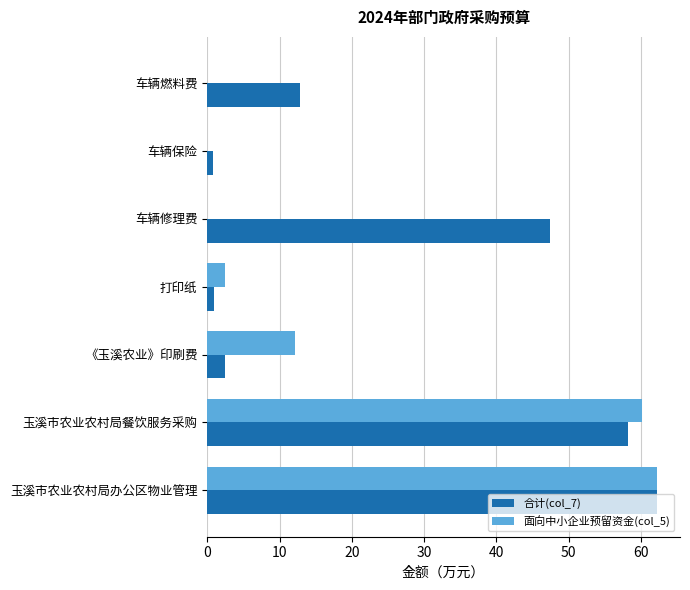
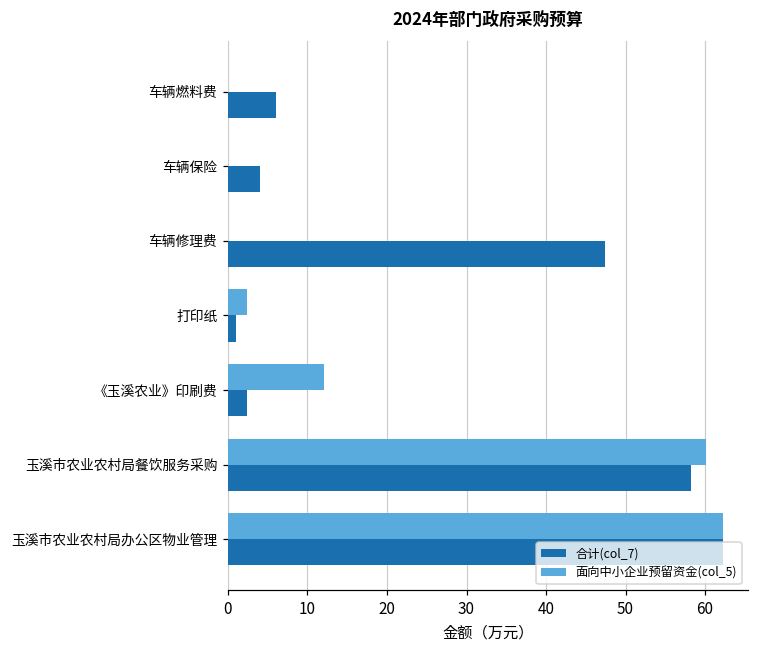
  {
    "合计(col_7)": {
-     "车辆燃料费": 13,
-     "车辆保险": 1,
+     "车辆燃料费": 6,
+     "车辆保险": 4,
      "车辆修理费": 47,
      "打印纸": 1,
      "《玉溪农业》印刷费": 2,
      "玉溪市农业农村局餐饮服务采购": 58
    },
    "面向中小企业预留资金(col_5)": {
      "车辆燃料费": 0,
      "车辆保险": 0,
      "车辆修理费": 0,
      "打印纸": 2,
      "《玉溪农业》印刷费": 12,
      "玉溪市农业农村局餐饮服务采购": 60,
      "玉溪市农业农村局办公区物业管理": 62
    }
  }
